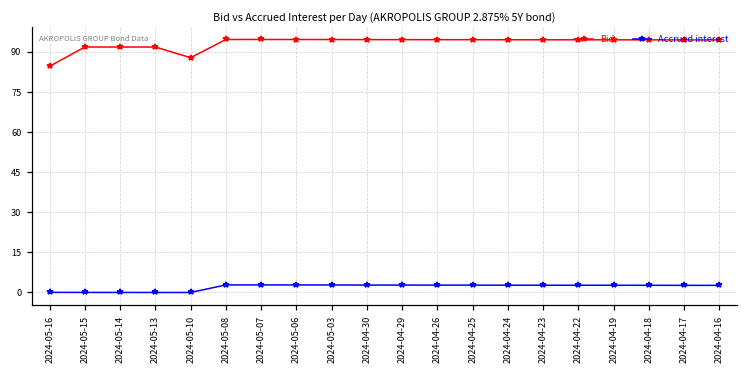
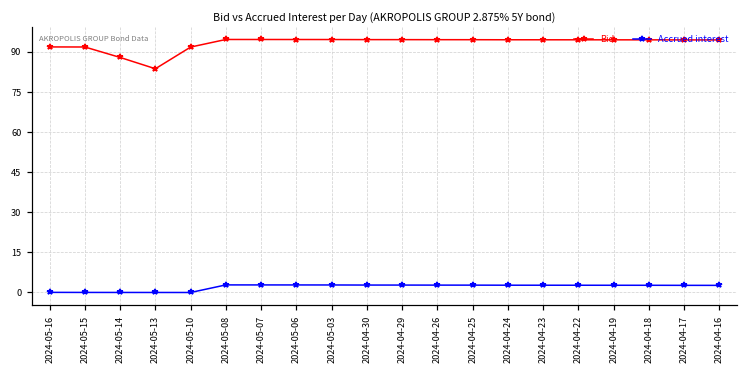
  {
    "Bid": {
-     "2024-05-16": 85,
+     "2024-05-16": 92,
      "2024-05-15": 92,
-     "2024-05-14": 92,
-     "2024-05-13": 92,
-     "2024-05-10": 88,
+     "2024-05-14": 88,
+     "2024-05-13": 84,
+     "2024-05-10": 92,
      "2024-05-08": 95,
      "2024-05-07": 95,
      "2024-05-06": 95,
      "2024-05-03": 95,
      "2024-04-30": 95,
      "2024-04-29": 95,
      "2024-04-26": 95,
      "2024-04-25": 95,
      "2024-04-24": 95,
      "2024-04-23": 95,
      "2024-04-22": 95,
      "2024-04-19": 95,
      "2024-04-18": 95,
      "2024-04-17": 95,
      "2024-04-16": 95
    },
    "Accrued interest": {
      "2024-05-16": 0,
      "2024-05-15": 0,
      "2024-05-14": 0,
      "2024-05-13": 0,
      "2024-05-10": 0,
      "2024-05-08": 3,
      "2024-05-07": 3,
      "2024-05-06": 3,
      "2024-05-03": 3,
      "2024-04-30": 3,
      "2024-04-29": 3,
      "2024-04-26": 3,
      "2024-04-25": 3,
      "2024-04-24": 3,
      "2024-04-23": 3,
      "2024-04-22": 3,
      "2024-04-19": 3,
      "2024-04-18": 3,
      "2024-04-17": 3,
      "2024-04-16": 3
    }
  }
